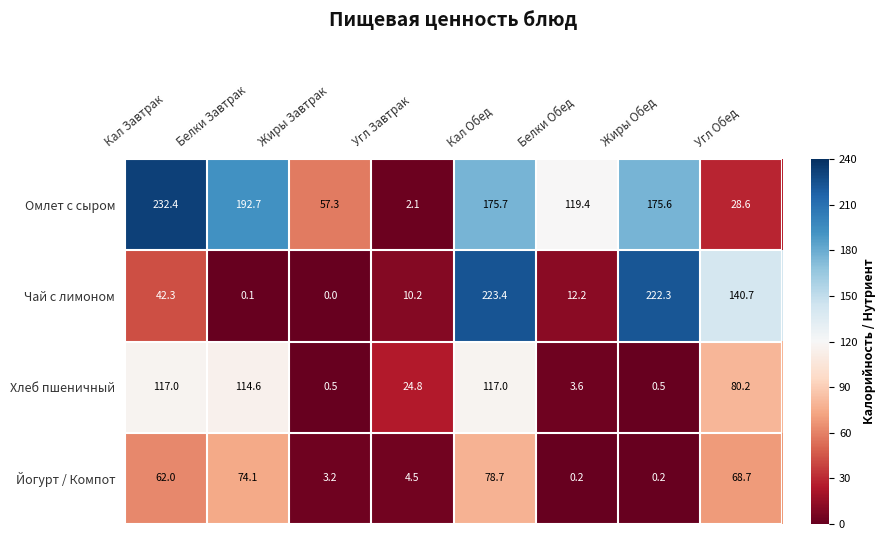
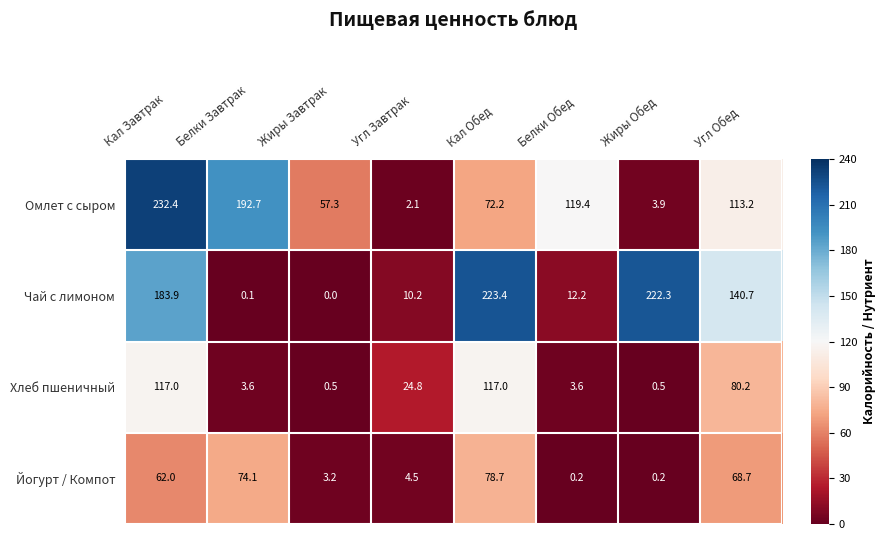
  {
    "Омлет с сыром": {
      "Кал Завтрак": 232.4,
      "Белки Завтрак": 192.7,
      "Жиры Завтрак": 57.3,
      "Угл Завтрак": 2.1,
-     "Кал Обед": 175.7,
+     "Кал Обед": 72.2,
      "Белки Обед": 119.4,
-     "Жиры Обед": 175.6,
-     "Угл Обед": 28.6
+     "Жиры Обед": 3.9,
+     "Угл Обед": 113.2
    },
    "Чай с лимоном": {
-     "Кал Завтрак": 42.3,
+     "Кал Завтрак": 183.9,
      "Белки Завтрак": 0.1,
      "Жиры Завтрак": 0.0,
      "Угл Завтрак": 10.2,
      "Кал Обед": 223.4,
      "Белки Обед": 12.2,
      "Жиры Обед": 222.3,
      "Угл Обед": 140.7
    },
    "Хлеб пшеничный": {
      "Кал Завтрак": 117.0,
-     "Белки Завтрак": 114.6,
+     "Белки Завтрак": 3.6,
      "Жиры Завтрак": 0.5,
      "Угл Завтрак": 24.8,
      "Кал Обед": 117.0,
      "Белки Обед": 3.6,
      "Жиры Обед": 0.5,
      "Угл Обед": 80.2
    },
    "Йогурт / Компот": {
      "Кал Завтрак": 62.0,
      "Белки Завтрак": 74.1,
      "Жиры Завтрак": 3.2,
      "Угл Завтрак": 4.5,
      "Кал Обед": 78.7,
      "Белки Обед": 0.2,
      "Жиры Обед": 0.2,
      "Угл Обед": 68.7
    }
  }
